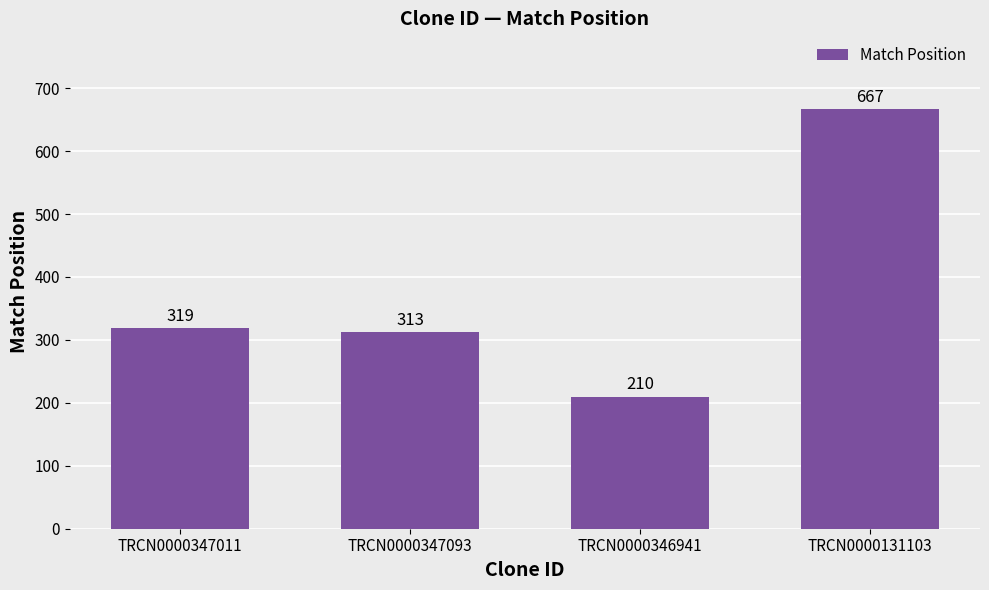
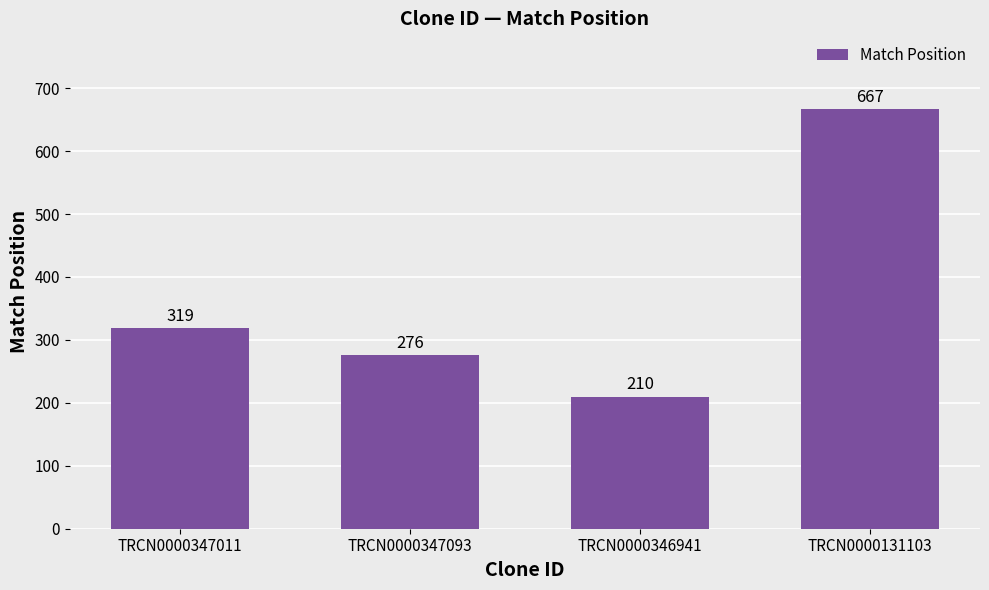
  {
    "TRCN0000347011": 319,
-   "TRCN0000347093": 313,
+   "TRCN0000347093": 276,
    "TRCN0000346941": 210,
    "TRCN0000131103": 667
  }
